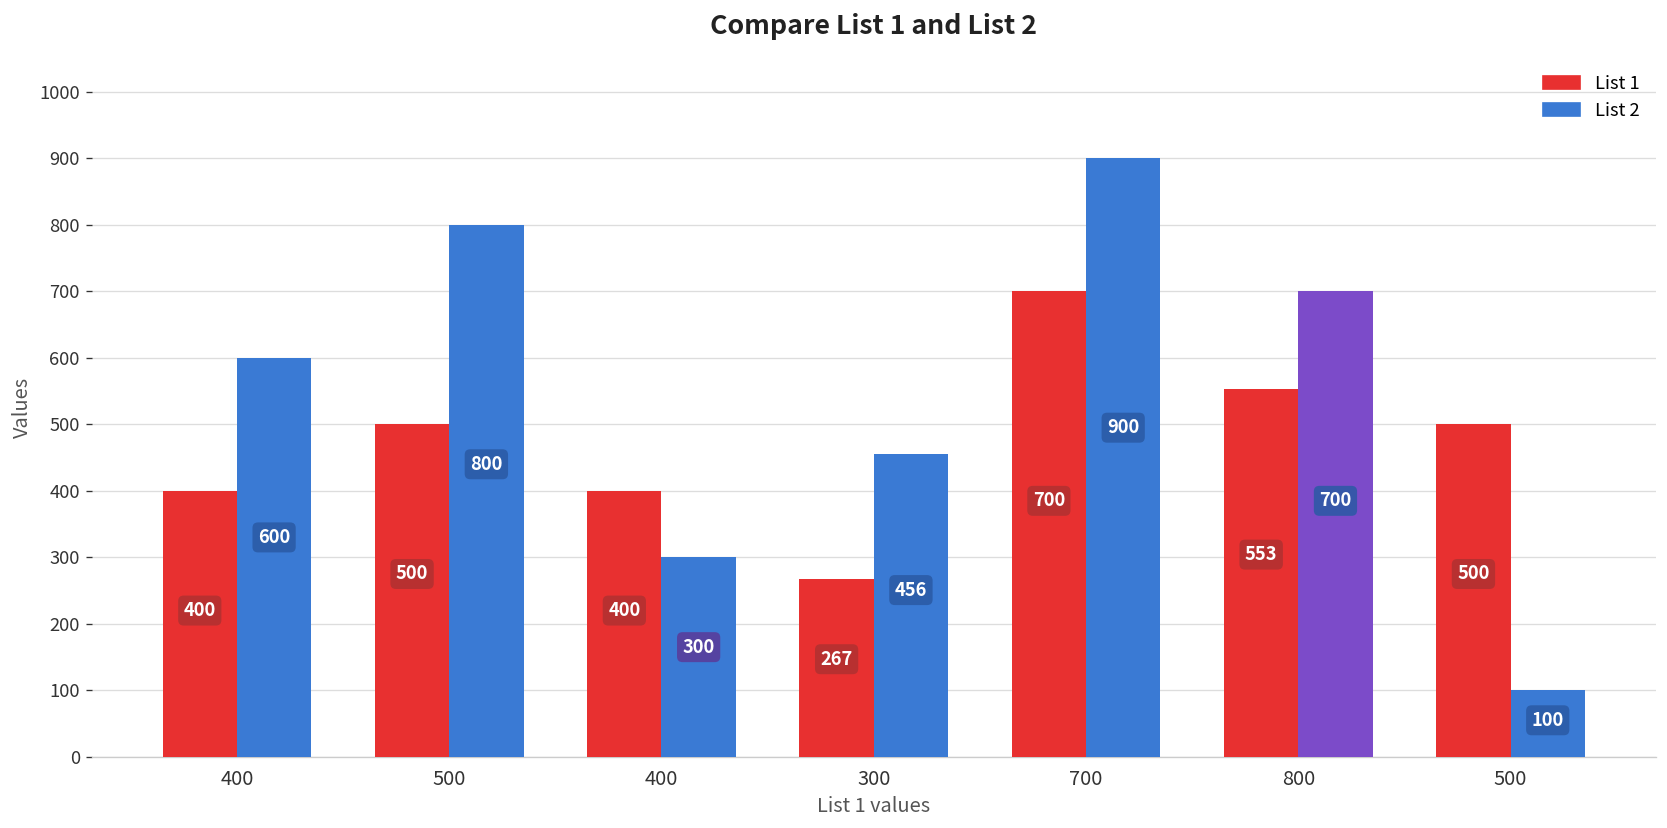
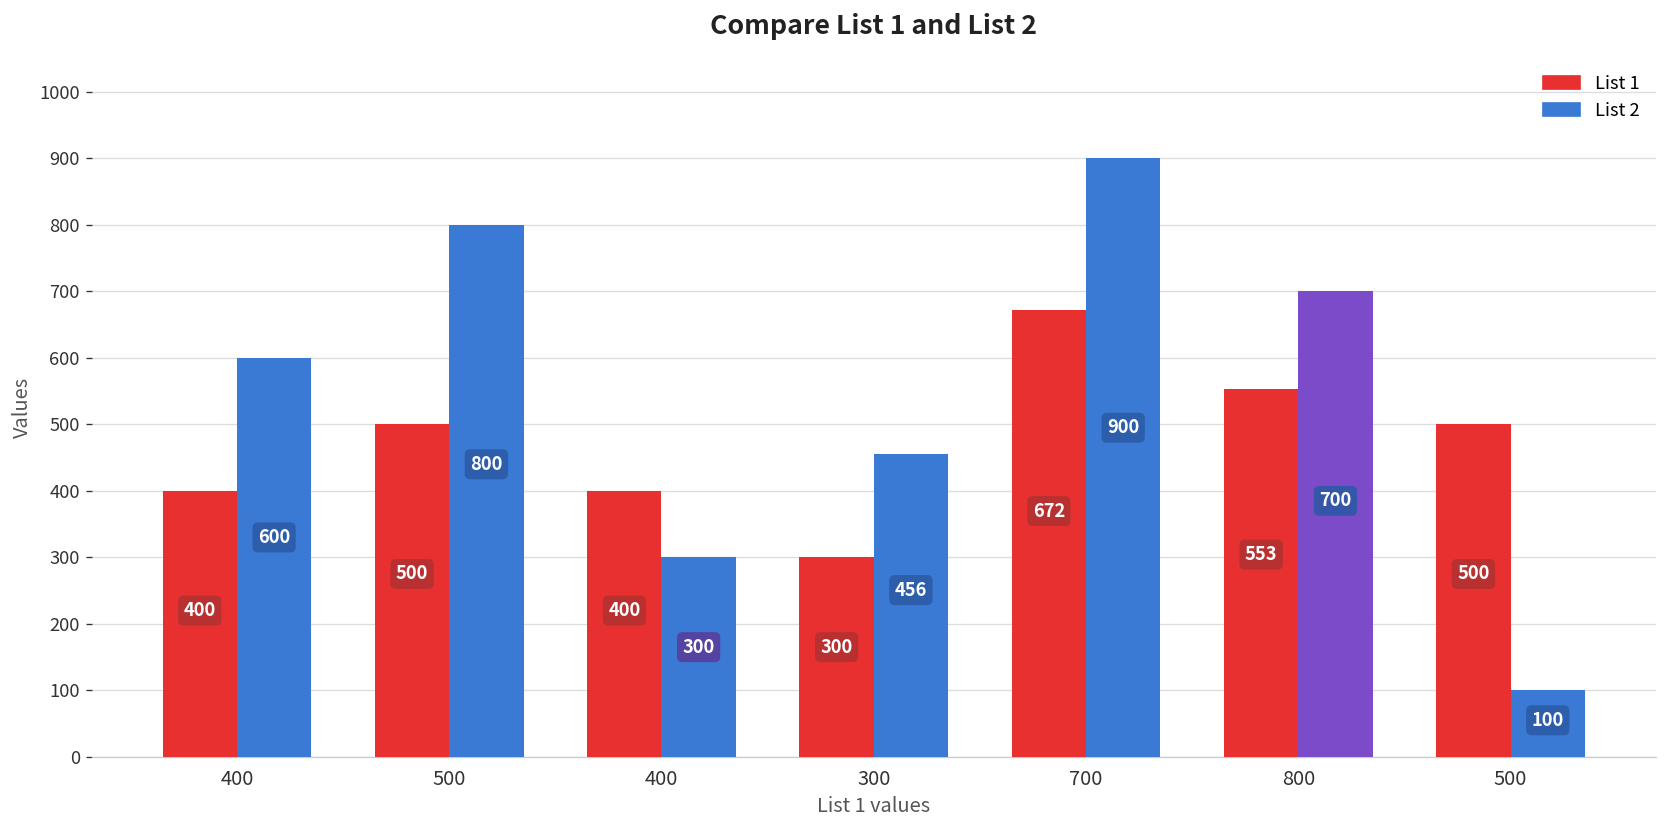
  {
    "List 1": {
-     "300": 267,
-     "700": 700
+     "300": 300,
+     "700": 672
    }
  }
